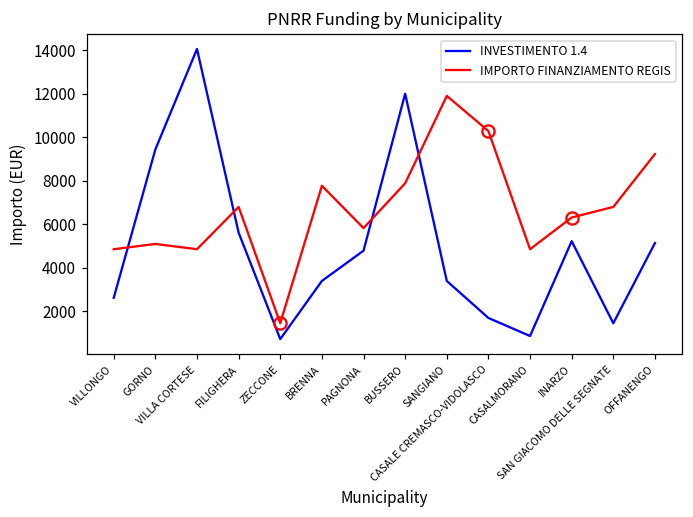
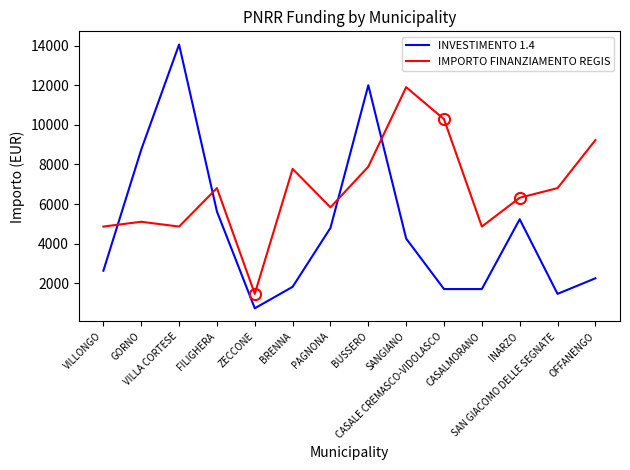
  {
    "INVESTIMENTO 1.4": {
      "VILLONGO": 2600,
-     "GORNO": 9400,
+     "GORNO": 8700,
      "VILLA CORTESE": 14100,
      "FILIGHERA": 5600,
      "ZECCONE": 700,
-     "BRENNA": 3400,
+     "BRENNA": 1800,
      "PAGNONA": 4800,
      "BUSSERO": 12000,
-     "SANGIANO": 3400,
+     "SANGIANO": 4300,
      "CASALE CREMASCO-VIDOLASCO": 1700,
-     "CASALMORANO": 900,
+     "CASALMORANO": 1700,
      "INARZO": 5200,
      "SAN GIACOMO DELLE SEGNATE": 1500,
-     "OFFANENGO": 5100
+     "OFFANENGO": 2200
    }
  }
